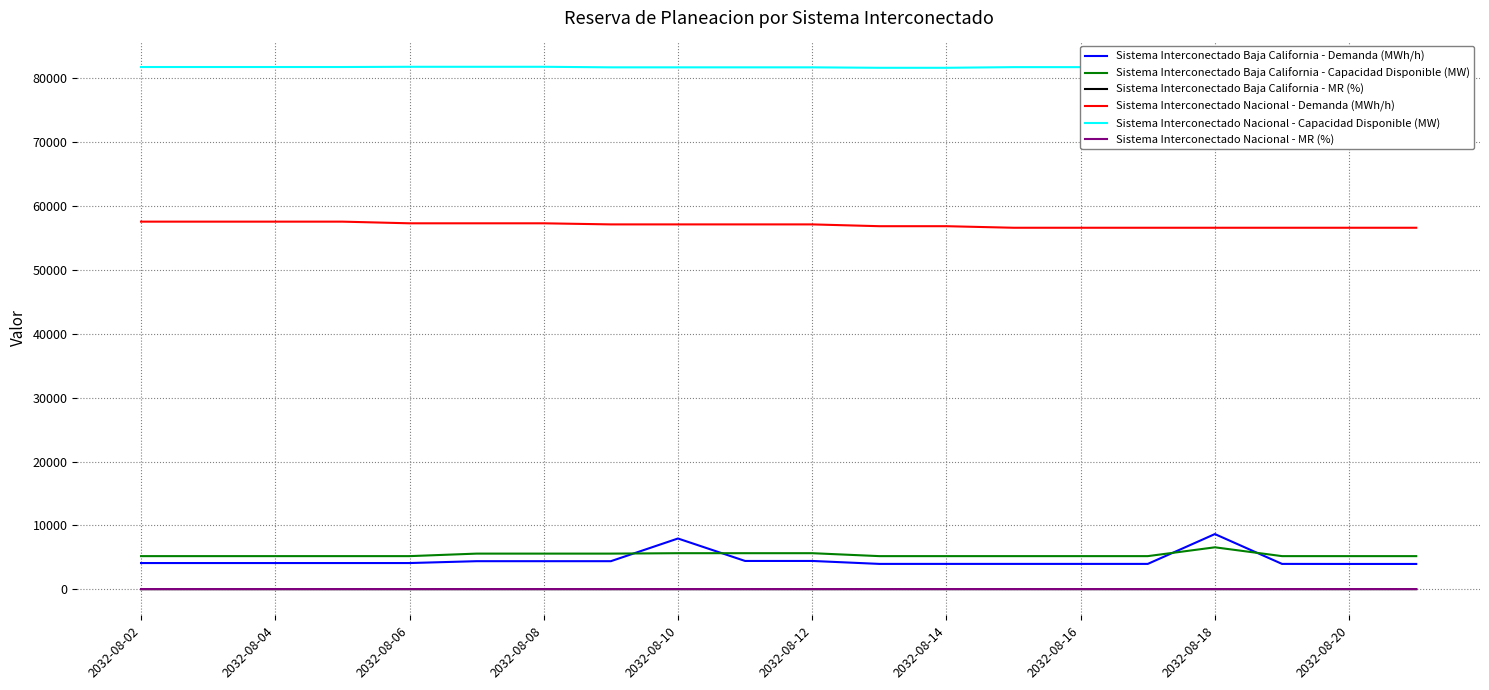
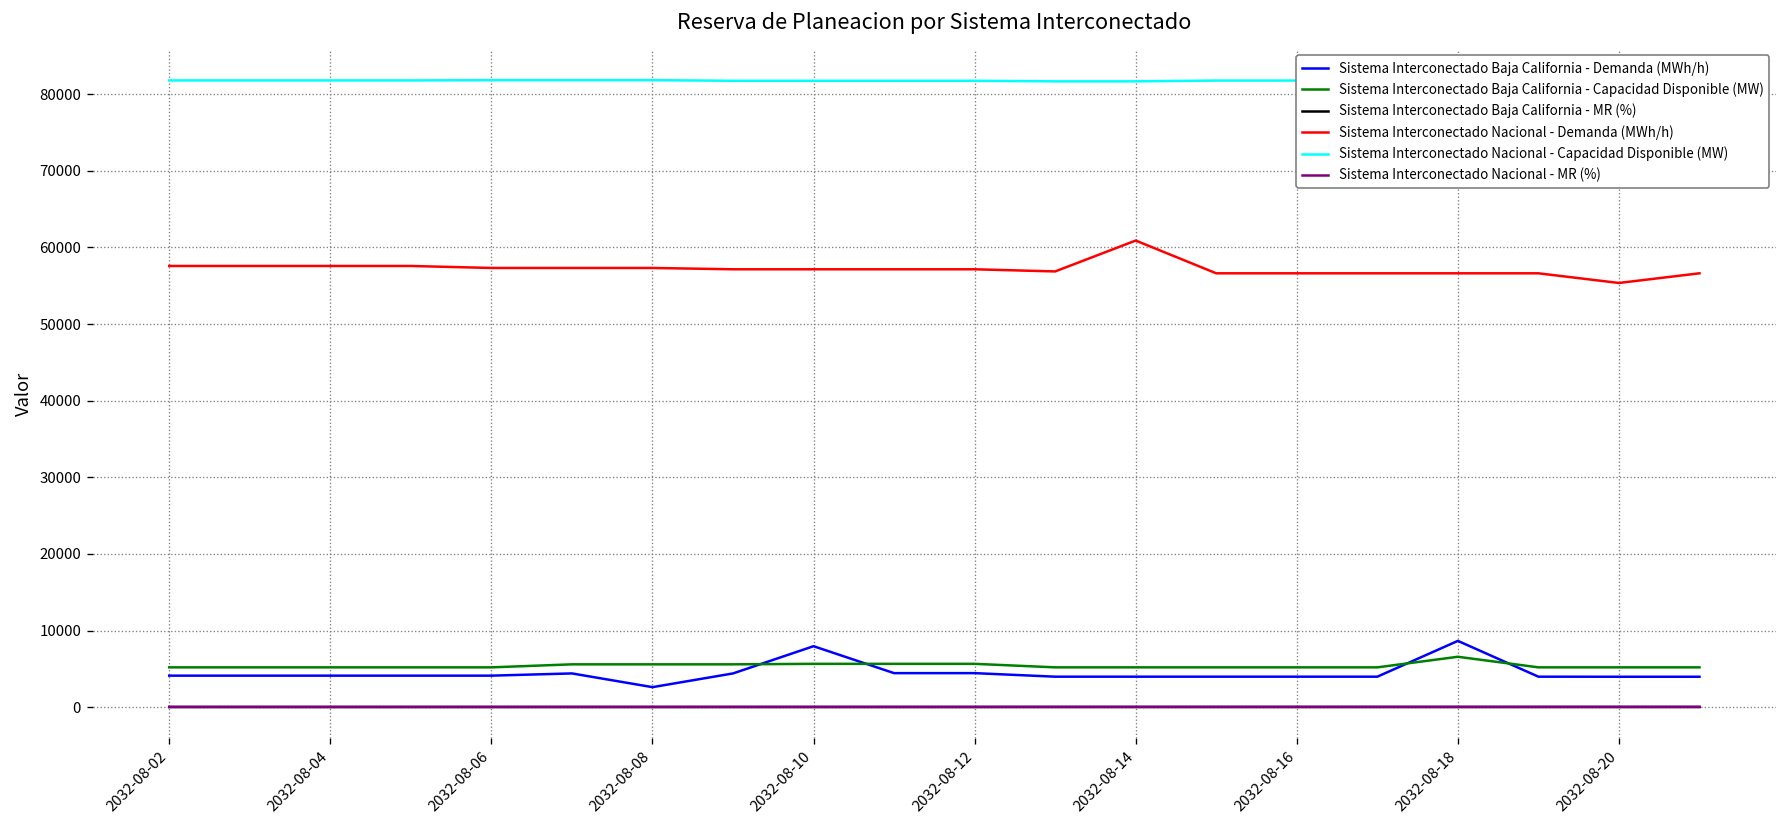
  {
    "Sistema Interconectado Baja California - Demanda (MWh/h)": {
      "2032-08-02": 4000,
      "2032-08-04": 4000,
      "2032-08-06": 4000,
-     "2032-08-08": 4000,
+     "2032-08-08": 3000,
      "2032-08-10": 8000,
      "2032-08-12": 4000,
      "2032-08-14": 4000,
      "2032-08-16": 4000,
      "2032-08-18": 9000,
      "2032-08-20": 4000
    },
    "Sistema Interconectado Baja California - Capacidad Disponible (MW)": {
      "2032-08-02": 5000,
      "2032-08-04": 5000,
      "2032-08-06": 5000,
      "2032-08-08": 6000,
      "2032-08-10": 6000,
      "2032-08-12": 6000,
      "2032-08-14": 5000,
      "2032-08-16": 5000,
      "2032-08-18": 7000,
      "2032-08-20": 5000
    },
    "Sistema Interconectado Nacional - MR (%)": {
      "2032-08-02": 0,
      "2032-08-04": 0,
      "2032-08-06": 0,
      "2032-08-08": 0,
      "2032-08-10": 0,
      "2032-08-12": 0,
      "2032-08-14": 0,
      "2032-08-16": 0,
      "2032-08-18": 0,
      "2032-08-20": 0
    },
    "Sistema Interconectado Nacional - Demanda (MWh/h)": {
      "2032-08-02": 58000,
      "2032-08-04": 58000,
      "2032-08-06": 57000,
      "2032-08-08": 57000,
      "2032-08-10": 57000,
      "2032-08-12": 57000,
-     "2032-08-14": 57000,
+     "2032-08-14": 61000,
      "2032-08-16": 57000,
      "2032-08-18": 57000,
-     "2032-08-20": 57000
+     "2032-08-20": 55000
    },
    "Sistema Interconectado Nacional - Capacidad Disponible (MW)": {
      "2032-08-02": 82000,
      "2032-08-04": 82000,
      "2032-08-06": 82000,
      "2032-08-08": 82000,
      "2032-08-10": 82000,
      "2032-08-12": 82000,
      "2032-08-14": 82000
    }
  }
